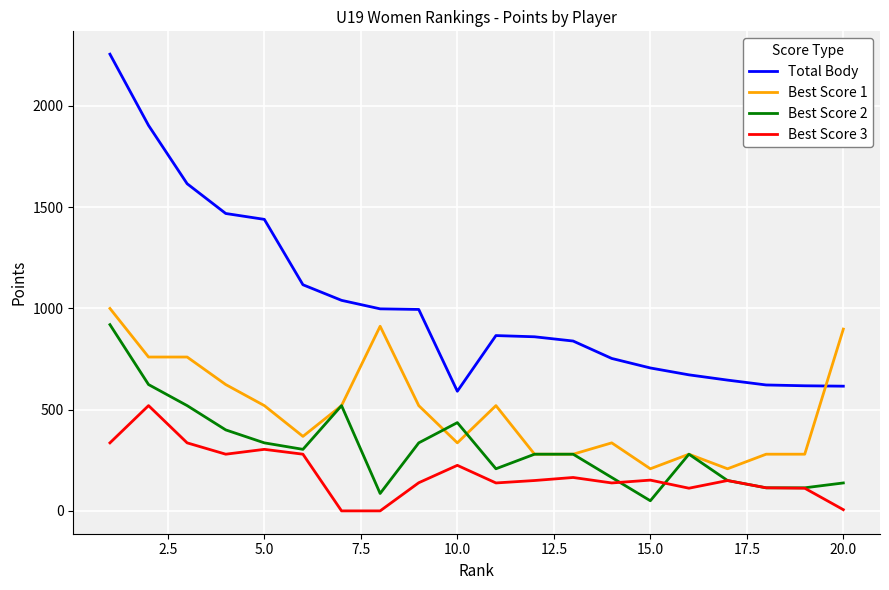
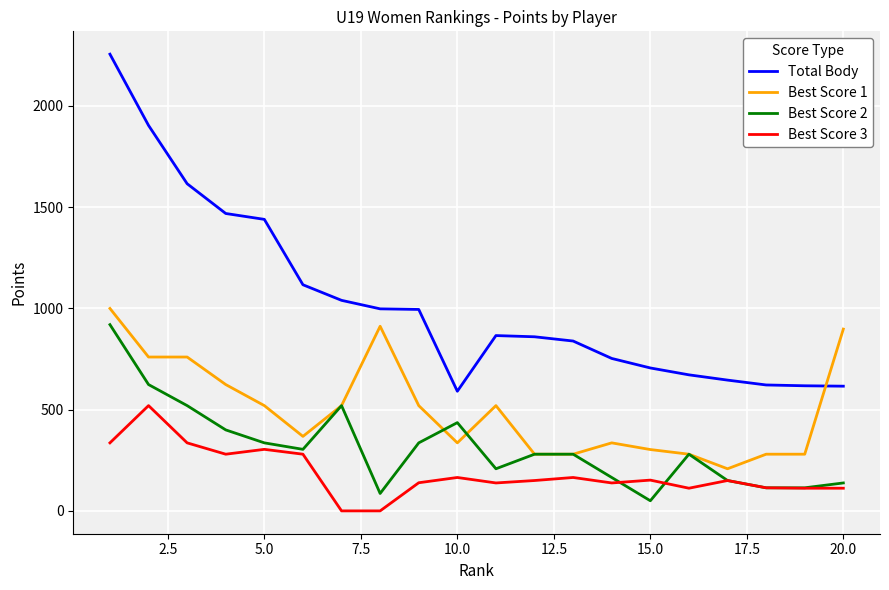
  {
    "Total Body": {
      "5.0": 1440,
      "10.0": 590,
      "15.0": 710,
      "20.0": 620
    },
    "Best Score 1": {
      "5.0": 520,
      "10.0": 340,
-     "15.0": 210,
+     "15.0": 300,
      "20.0": 900
    },
    "Best Score 2": {
      "5.0": 340,
      "10.0": 440,
      "15.0": 50,
      "20.0": 140
    },
    "Best Score 3": {
      "5.0": 300,
-     "10.0": 230,
+     "10.0": 170,
      "15.0": 150,
-     "20.0": 10
+     "20.0": 110
    }
  }
